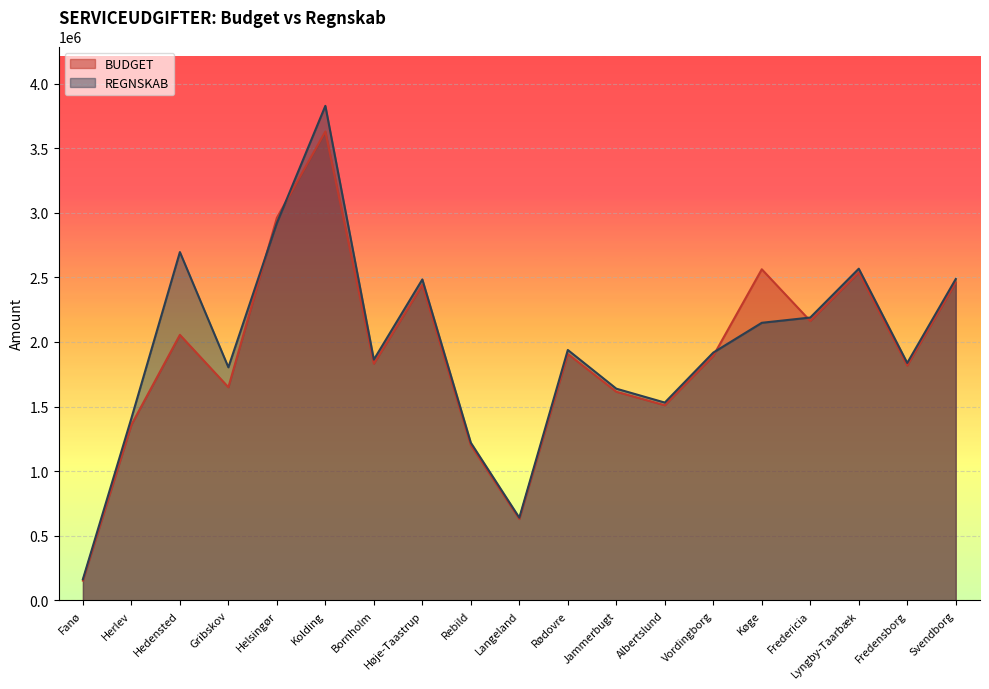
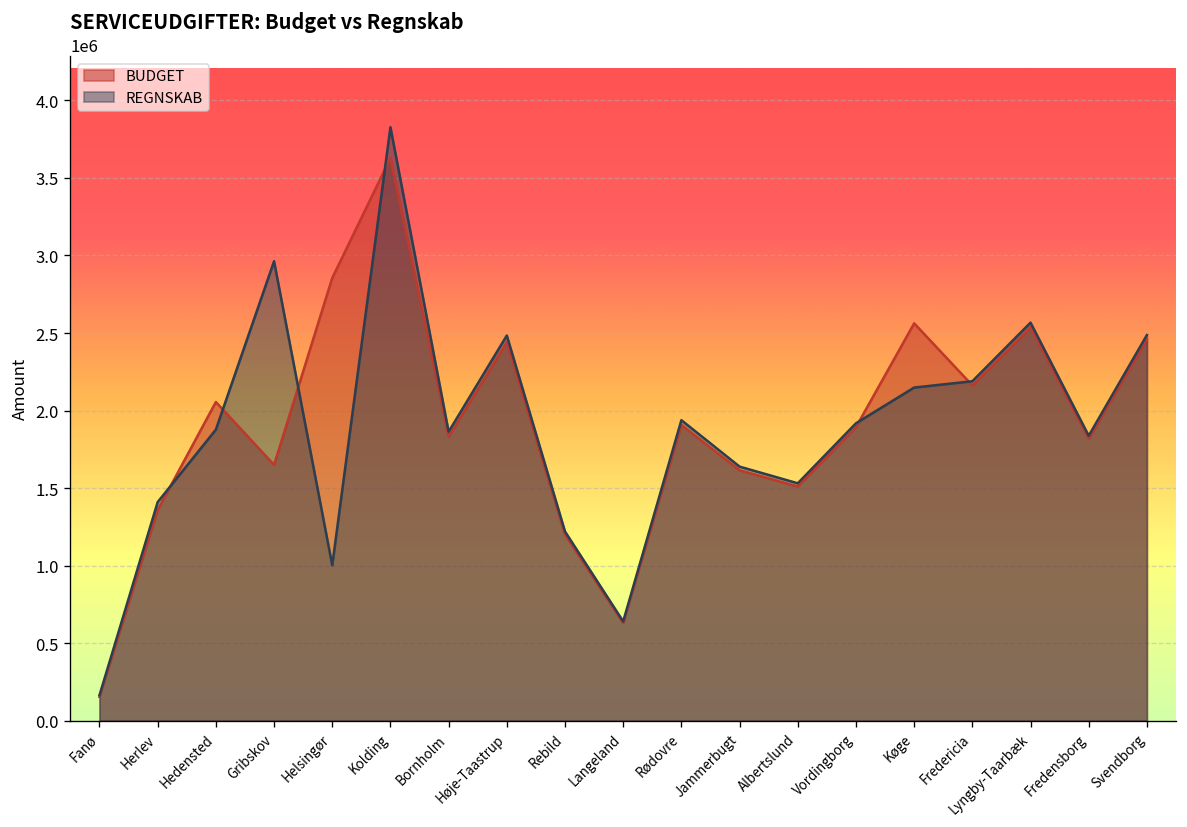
  {
    "BUDGET": {
      "Herlev": 1360000,
      "Hedensted": 2050000,
      "Gribskov": 1650000,
-     "Helsingør": 2960000,
+     "Helsingør": 2850000,
      "Kolding": 3630000,
      "Bornholm": 1830000,
      "Høje-Taastrup": 2440000,
      "Rebild": 1200000,
      "Rødovre": 1910000,
      "Jammerbugt": 1610000,
      "Albertslund": 1510000,
      "Vordingborg": 1890000,
      "Køge": 2560000,
      "Fredericia": 2160000,
      "Lyngby-Taarbæk": 2540000,
      "Svendborg": 2460000
    },
    "REGNSKAB": {
      "Herlev": 1410000,
-     "Hedensted": 2700000,
-     "Gribskov": 1800000,
-     "Helsingør": 2920000,
+     "Hedensted": 1880000,
+     "Gribskov": 2960000,
+     "Helsingør": 1000000,
      "Kolding": 3830000,
      "Bornholm": 1860000,
      "Høje-Taastrup": 2480000,
      "Rebild": 1220000,
      "Rødovre": 1940000,
      "Jammerbugt": 1640000,
      "Albertslund": 1530000,
      "Vordingborg": 1920000,
      "Køge": 2150000,
      "Fredericia": 2190000,
      "Lyngby-Taarbæk": 2570000,
      "Svendborg": 2490000
    }
  }
